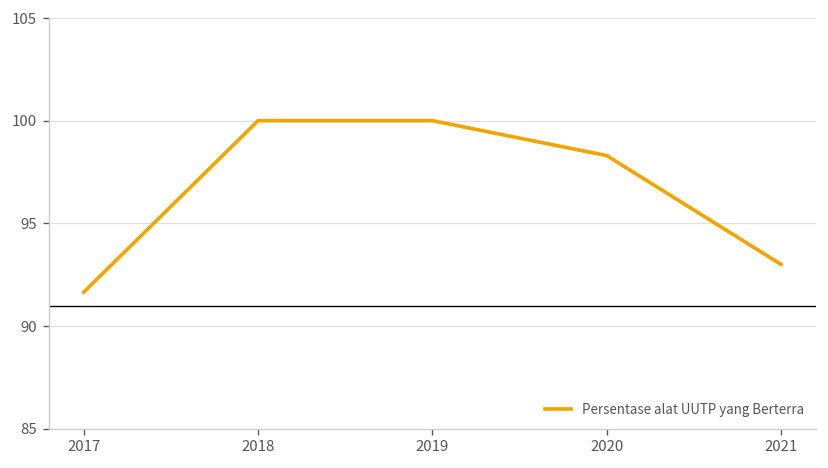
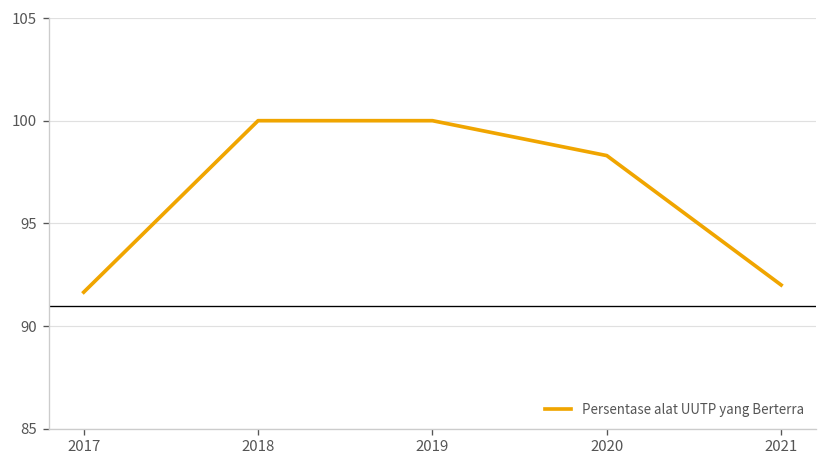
  {
    "2017": 91.7,
    "2018": 100,
    "2019": 100,
    "2020": 98.3,
-   "2021": 93
+   "2021": 92
  }
